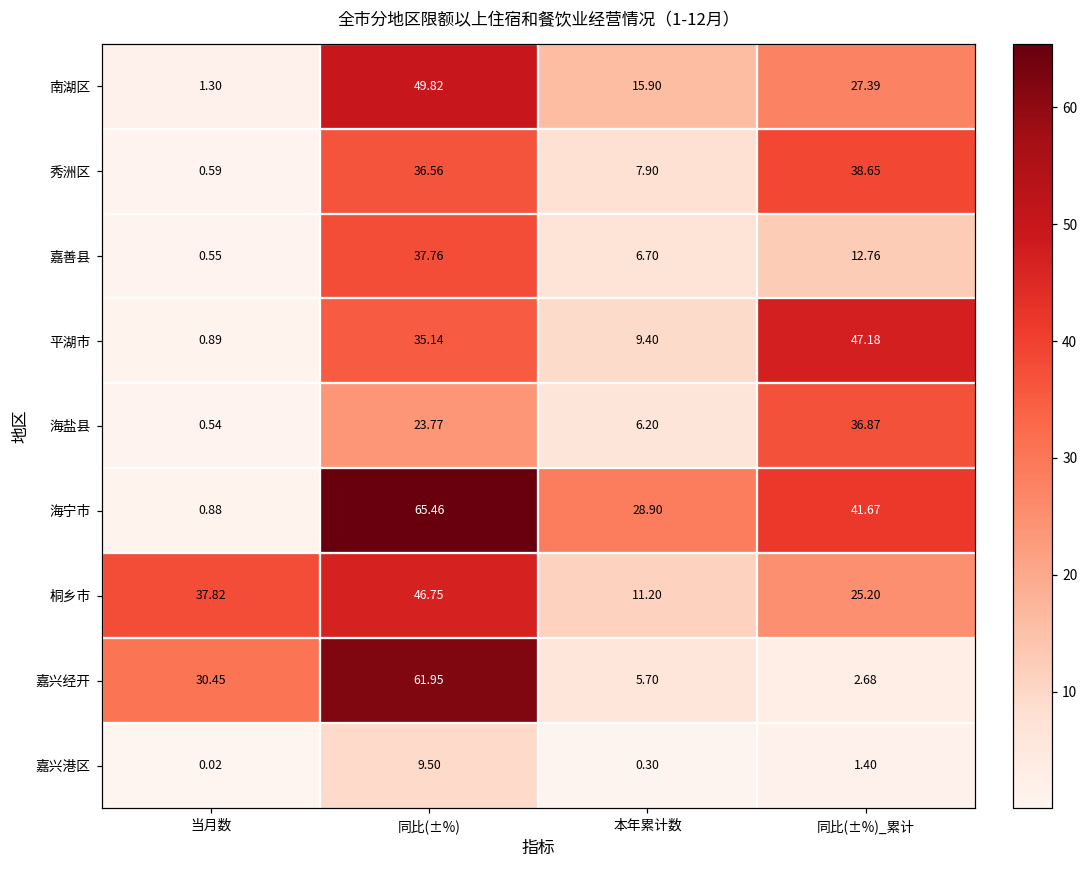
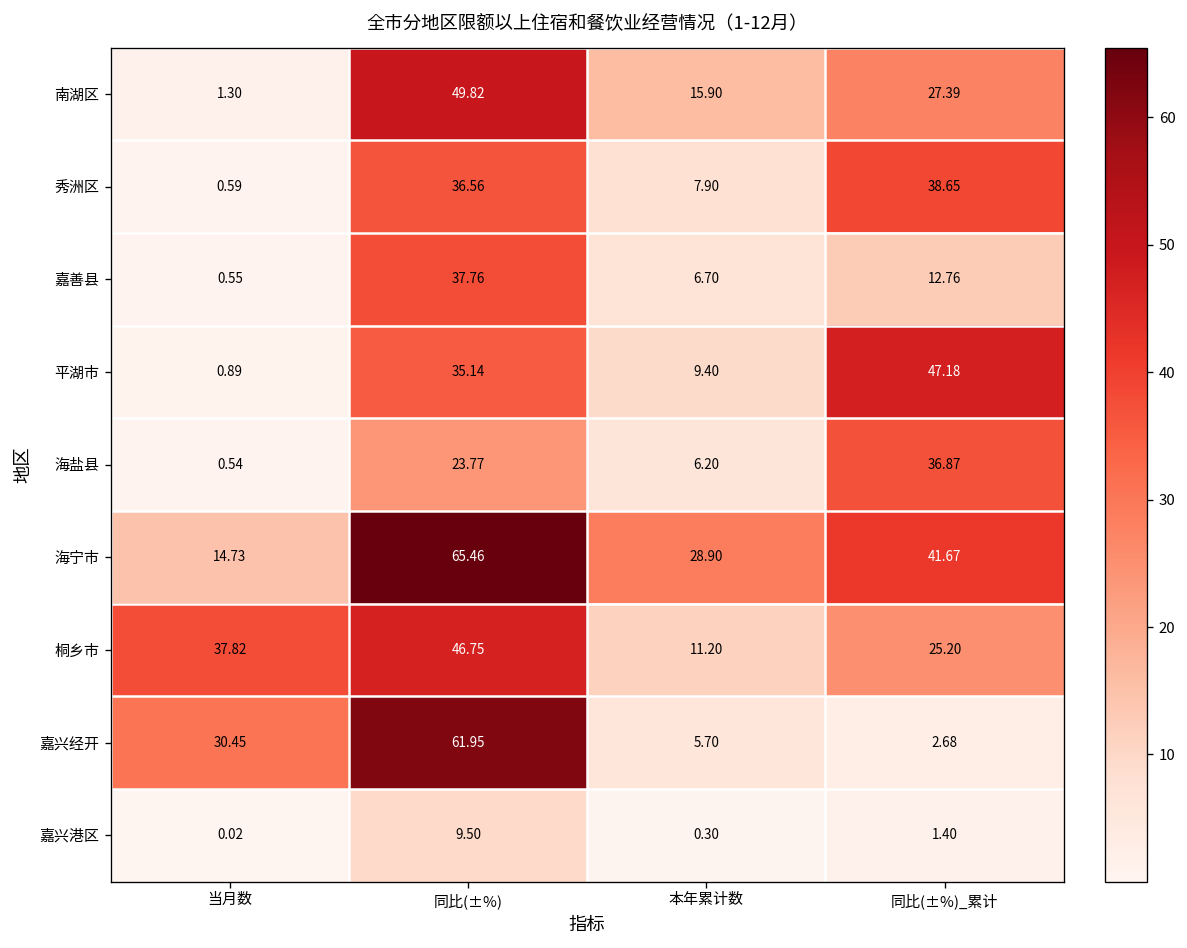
  {
    "南湖区": {
      "当月数": 1.30,
      "同比(±%)": 49.82,
      "本年累计数": 15.90,
      "同比(±%)_累计": 27.39
    },
    "秀洲区": {
      "当月数": 0.59,
      "同比(±%)": 36.56,
      "本年累计数": 7.90,
      "同比(±%)_累计": 38.65
    },
    "嘉善县": {
      "当月数": 0.55,
      "同比(±%)": 37.76,
      "本年累计数": 6.70,
      "同比(±%)_累计": 12.76
    },
    "平湖市": {
      "当月数": 0.89,
      "同比(±%)": 35.14,
      "本年累计数": 9.40,
      "同比(±%)_累计": 47.18
    },
    "海盐县": {
      "当月数": 0.54,
      "同比(±%)": 23.77,
      "本年累计数": 6.20,
      "同比(±%)_累计": 36.87
    },
    "海宁市": {
-     "当月数": 0.88,
+     "当月数": 14.73,
      "同比(±%)": 65.46,
      "本年累计数": 28.90,
      "同比(±%)_累计": 41.67
    },
    "桐乡市": {
      "当月数": 37.82,
      "同比(±%)": 46.75,
      "本年累计数": 11.20,
      "同比(±%)_累计": 25.20
    },
    "嘉兴经开": {
      "当月数": 30.45,
      "同比(±%)": 61.95,
      "本年累计数": 5.70,
      "同比(±%)_累计": 2.68
    },
    "嘉兴港区": {
      "当月数": 0.02,
      "同比(±%)": 9.50,
      "本年累计数": 0.30,
      "同比(±%)_累计": 1.40
    }
  }
